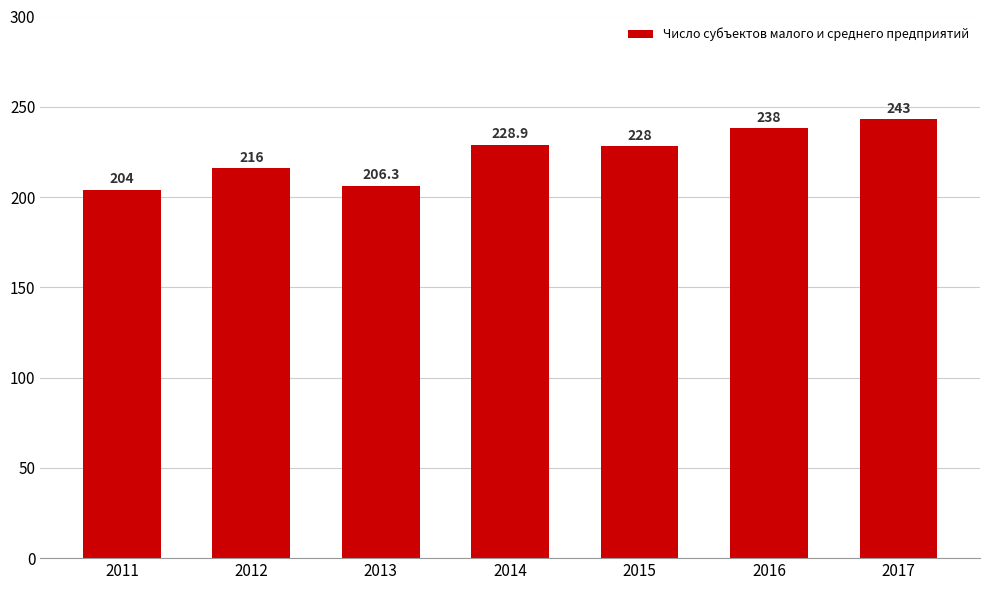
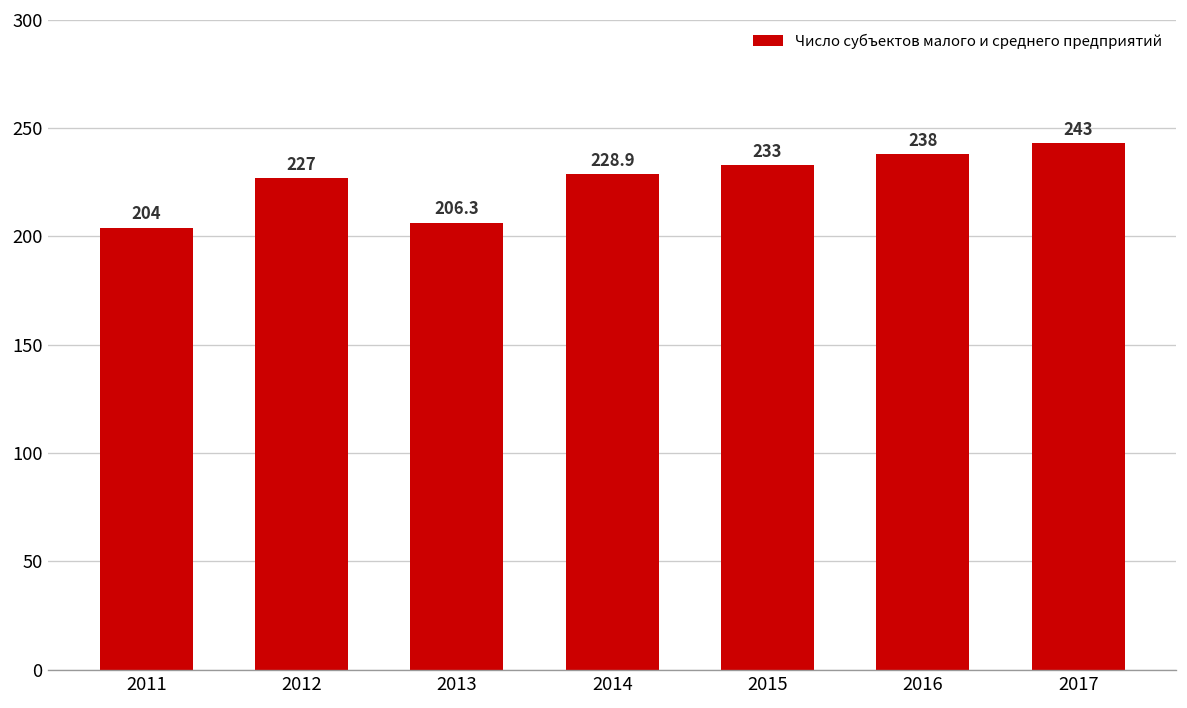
  {
    "2011": 204,
-   "2012": 216,
+   "2012": 227,
    "2013": 206.3,
    "2014": 228.9,
-   "2015": 228,
+   "2015": 233,
    "2016": 238,
    "2017": 243
  }
